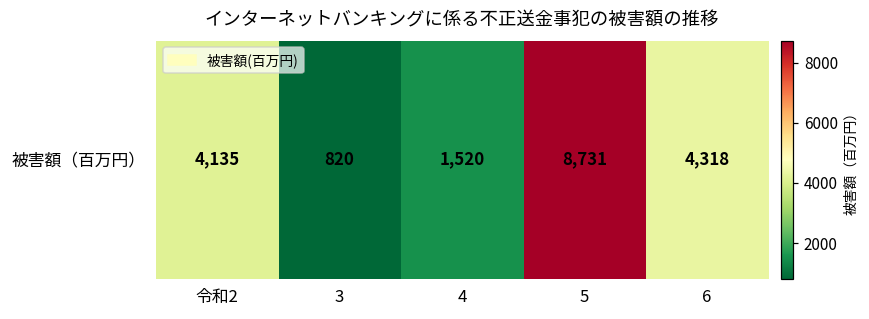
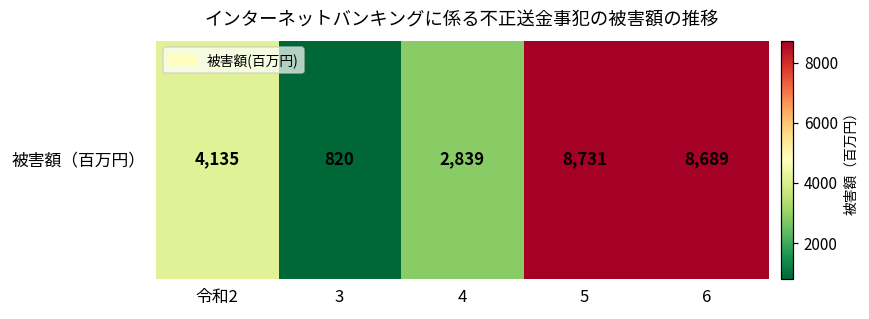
  {
    "被害額（百万円）": {
      "令和2": "4,135",
      "3": "820",
-     "4": "1,520",
+     "4": "2,839",
      "5": "8,731",
-     "6": "4,318"
+     "6": "8,689"
    }
  }
